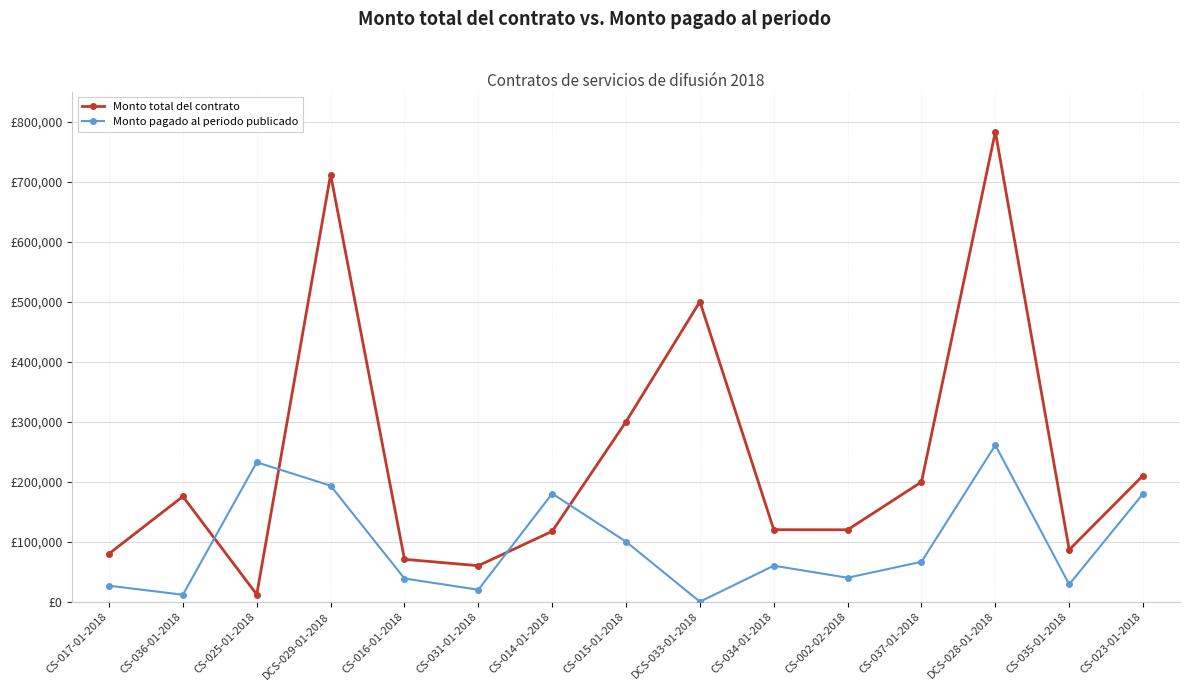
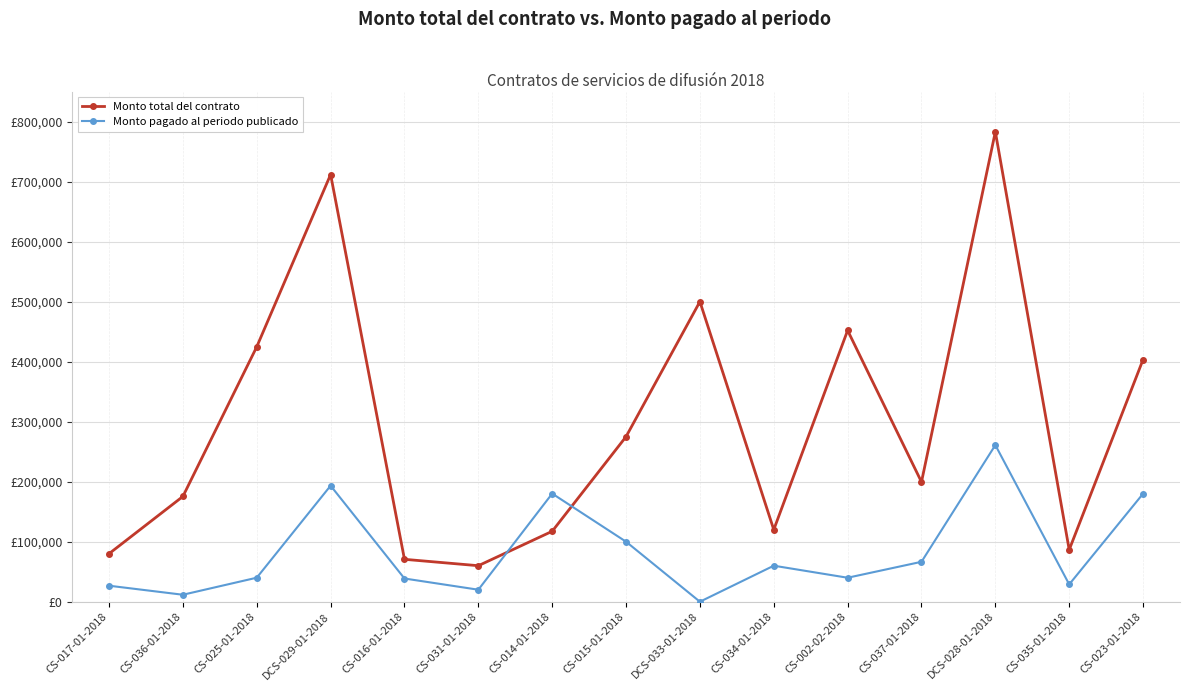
  {
    "Monto total del contrato": {
      "CS-017-01-2018": "£80,000",
      "CS-036-01-2018": "£180,000",
-     "CS-025-01-2018": "£10,000",
+     "CS-025-01-2018": "£420,000",
      "DCS-029-01-2018": "£710,000",
      "CS-016-01-2018": "£70,000",
      "CS-031-01-2018": "£60,000",
      "CS-014-01-2018": "£120,000",
-     "CS-015-01-2018": "£300,000",
+     "CS-015-01-2018": "£270,000",
      "DCS-033-01-2018": "£500,000",
      "CS-034-01-2018": "£120,000",
-     "CS-002-02-2018": "£120,000",
+     "CS-002-02-2018": "£450,000",
      "CS-037-01-2018": "£200,000",
      "DCS-028-01-2018": "£780,000",
      "CS-035-01-2018": "£90,000",
-     "CS-023-01-2018": "£210,000"
+     "CS-023-01-2018": "£400,000"
    },
    "Monto pagado al periodo publicado": {
      "CS-017-01-2018": "£30,000",
      "CS-036-01-2018": "£10,000",
-     "CS-025-01-2018": "£230,000",
+     "CS-025-01-2018": "£40,000",
      "DCS-029-01-2018": "£190,000",
      "CS-016-01-2018": "£40,000",
      "CS-031-01-2018": "£20,000",
      "CS-014-01-2018": "£180,000",
      "CS-015-01-2018": "£100,000",
      "DCS-033-01-2018": "£0",
      "CS-034-01-2018": "£60,000",
      "CS-002-02-2018": "£40,000",
      "CS-037-01-2018": "£70,000",
      "DCS-028-01-2018": "£260,000",
      "CS-035-01-2018": "£30,000",
      "CS-023-01-2018": "£180,000"
    }
  }
